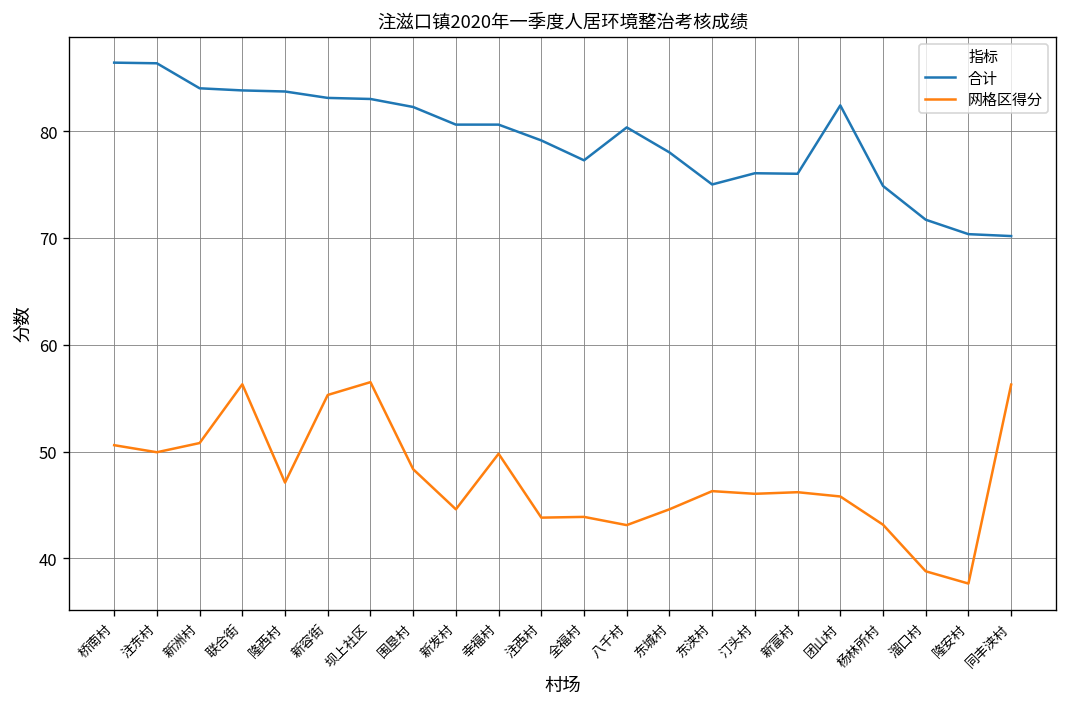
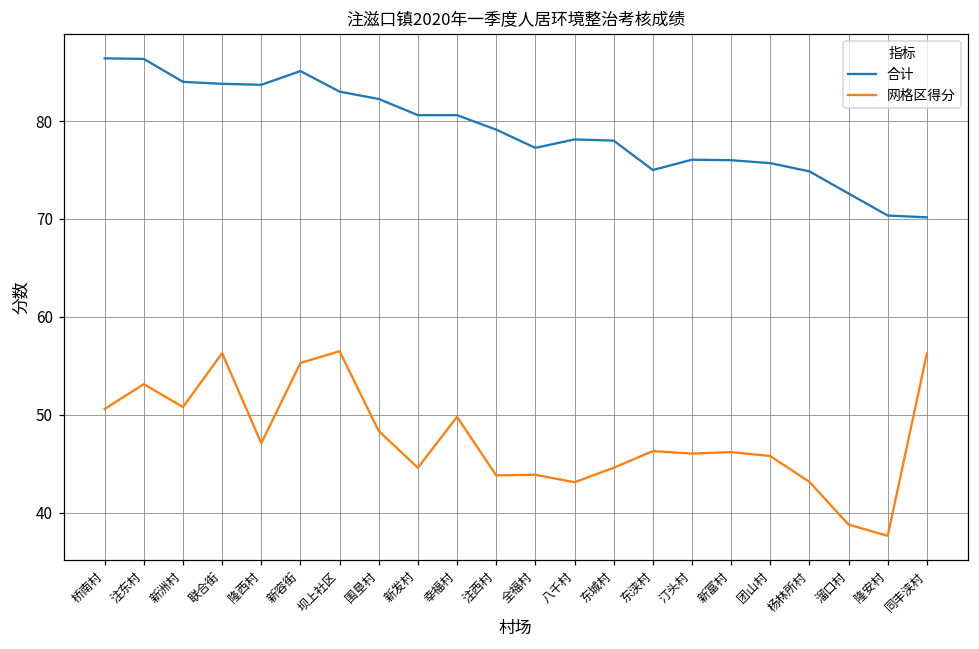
  {
    "合计": {
      "桥南村": 86,
      "注东村": 86,
      "新洲村": 84,
      "联合街": 84,
      "隆西村": 84,
-     "新容街": 83,
+     "新容街": 85,
      "坝上社区": 83,
      "围垦村": 82,
      "新发村": 81,
      "幸福村": 81,
      "注西村": 79,
      "全福村": 77,
-     "八千村": 80,
+     "八千村": 78,
      "东城村": 78,
      "东浃村": 75,
      "汀头村": 76,
      "新富村": 76,
-     "团山村": 82,
+     "团山村": 76,
      "杨林所村": 75,
-     "溜口村": 72,
+     "溜口村": 73,
      "隆安村": 70,
      "同丰浃村": 70
    },
    "网格区得分": {
      "桥南村": 51,
-     "注东村": 50,
+     "注东村": 53,
      "新洲村": 51,
      "联合街": 56,
      "隆西村": 47,
      "新容街": 55,
      "坝上社区": 57,
      "围垦村": 48,
      "新发村": 45,
      "幸福村": 50,
      "注西村": 44,
      "全福村": 44,
      "八千村": 43,
      "东城村": 45,
      "东浃村": 46,
      "汀头村": 46,
      "新富村": 46,
      "团山村": 46,
      "杨林所村": 43,
      "溜口村": 39,
      "隆安村": 38,
      "同丰浃村": 56
    }
  }
